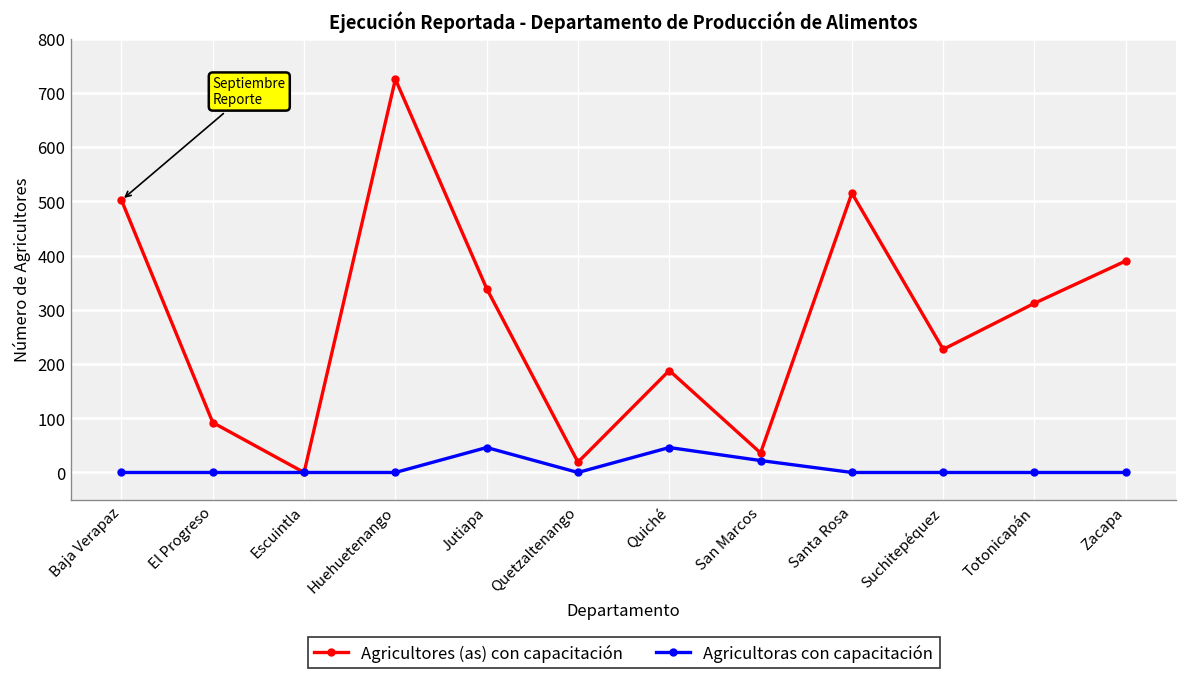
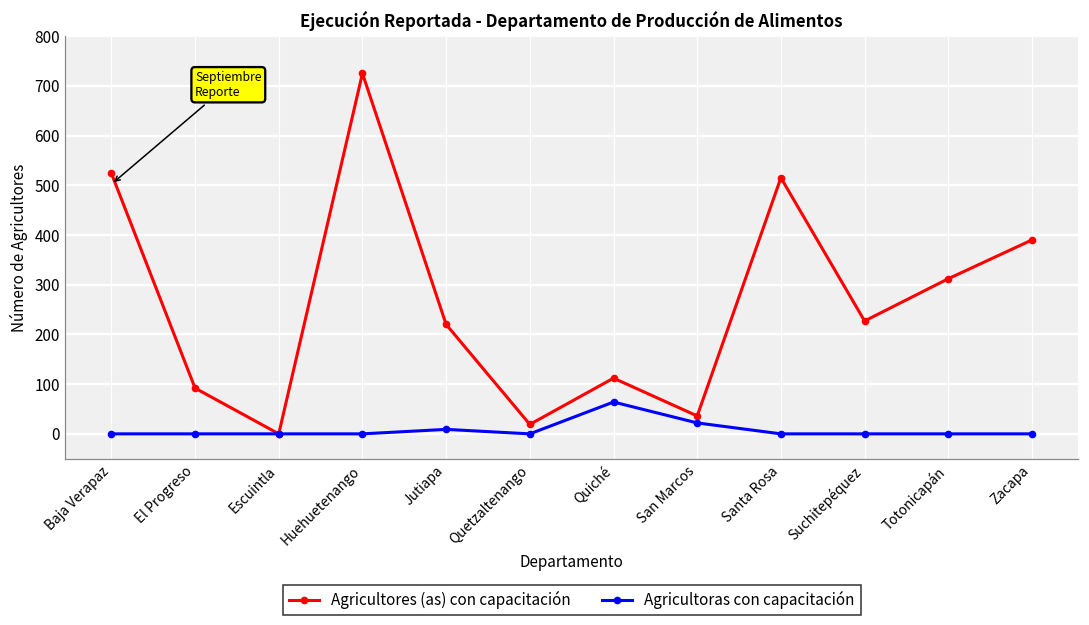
  {
    "Agricultores (as) con capacitación": {
-     "Baja Verapaz": 500,
+     "Baja Verapaz": 520,
      "El Progreso": 90,
      "Huehuetenango": 730,
-     "Jutiapa": 340,
+     "Jutiapa": 220,
      "Quetzaltenango": 20,
-     "Quiché": 190,
+     "Quiché": 110,
      "San Marcos": 40,
      "Santa Rosa": 520,
      "Suchitepéquez": 230,
      "Totonicapán": 310,
      "Zacapa": 390
    },
    "Agricultoras con capacitación": {
      "Baja Verapaz": 0,
      "El Progreso": 0,
      "Huehuetenango": 0,
-     "Jutiapa": 50,
+     "Jutiapa": 10,
      "Quetzaltenango": 0,
-     "Quiché": 50,
+     "Quiché": 60,
      "San Marcos": 20,
      "Santa Rosa": 0,
      "Suchitepéquez": 0,
      "Totonicapán": 0,
      "Zacapa": 0
    }
  }
